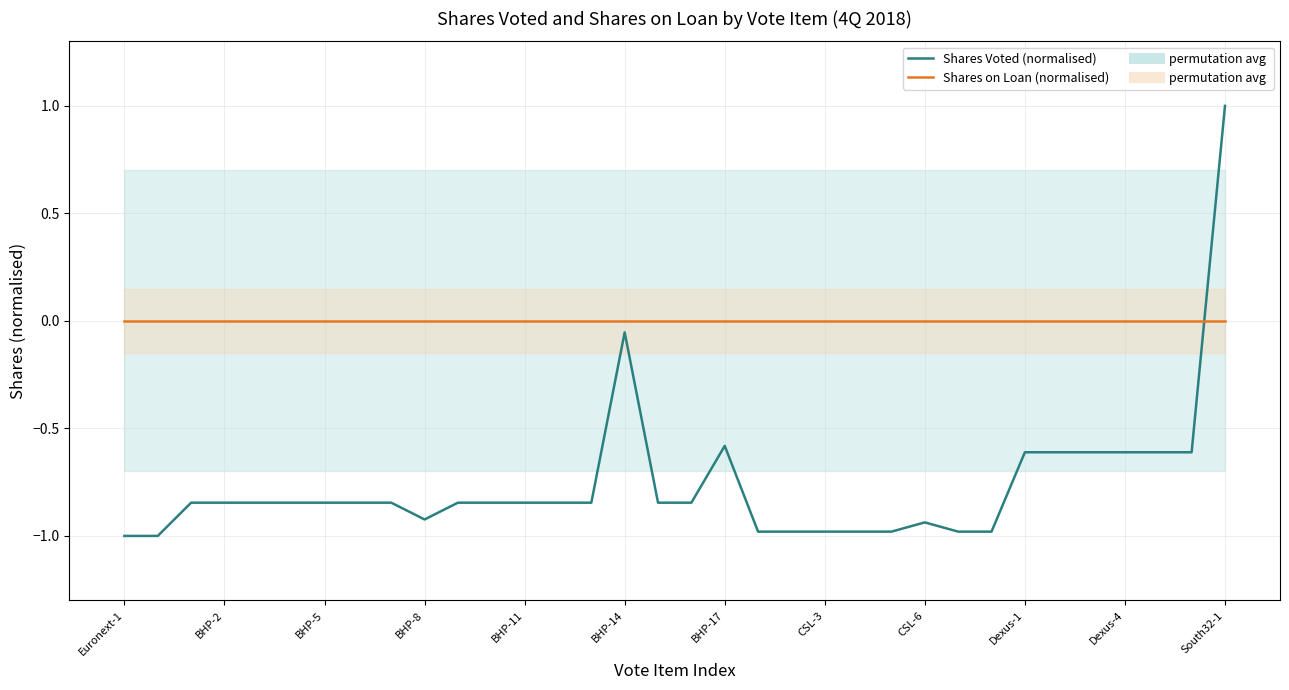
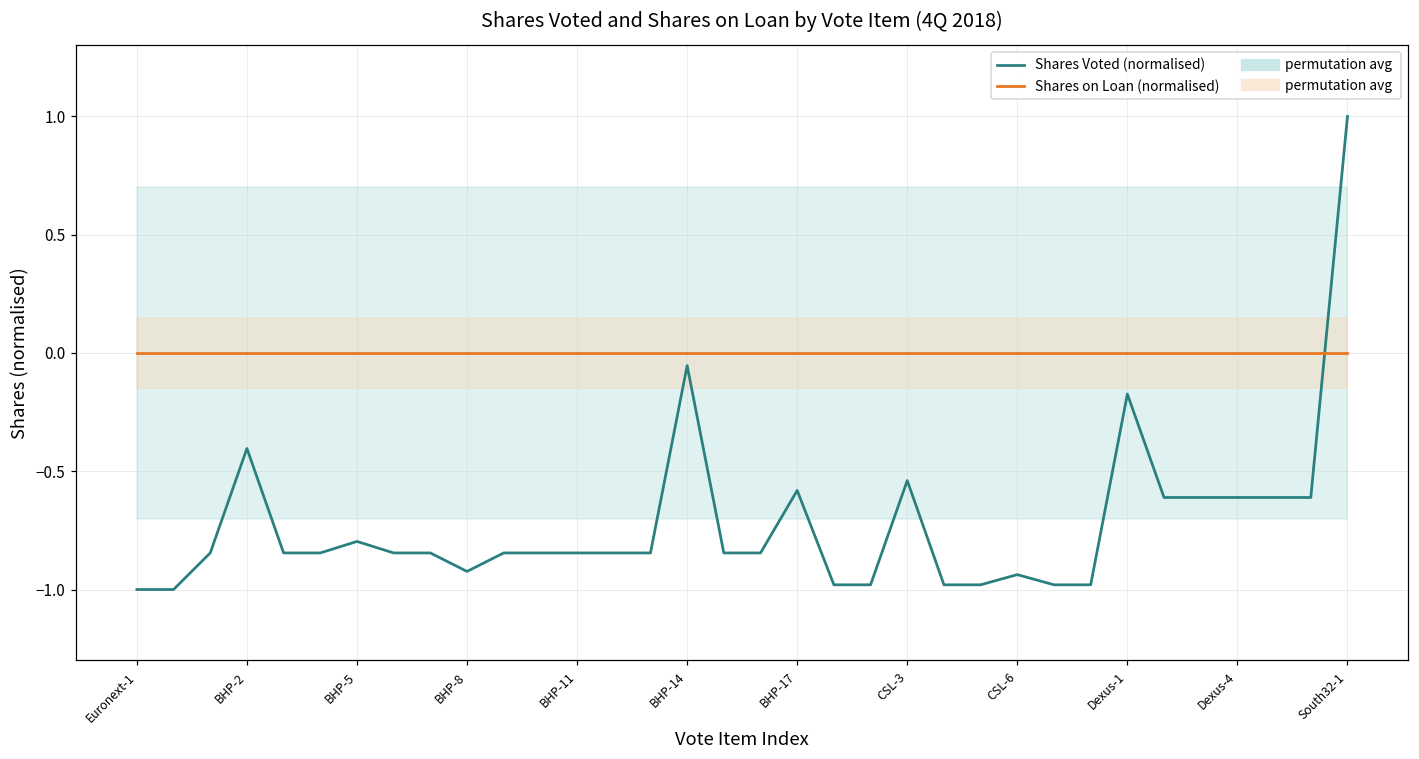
  {
    "Shares Voted (normalised)": {
      "Euronext-1": -1.00,
-     "BHP-2": -0.85,
-     "BHP-5": -0.85,
+     "BHP-2": -0.40,
+     "BHP-5": -0.80,
      "BHP-8": -0.92,
      "BHP-11": -0.85,
      "BHP-14": -0.05,
      "BHP-17": -0.58,
-     "CSL-3": -0.98,
+     "CSL-3": -0.54,
      "CSL-6": -0.94,
-     "Dexus-1": -0.61,
+     "Dexus-1": -0.17,
      "Dexus-4": -0.61,
      "South32-1": 1.00
    },
    "Shares on Loan (normalised)": {
      "Euronext-1": 0.00,
      "BHP-2": 0.00,
      "BHP-5": 0.00,
      "BHP-8": 0.00,
      "BHP-11": 0.00,
      "BHP-14": 0.00,
      "BHP-17": 0.00,
      "CSL-3": 0.00,
      "CSL-6": 0.00,
      "Dexus-1": 0.00,
      "Dexus-4": 0.00,
      "South32-1": 0.00
    }
  }
